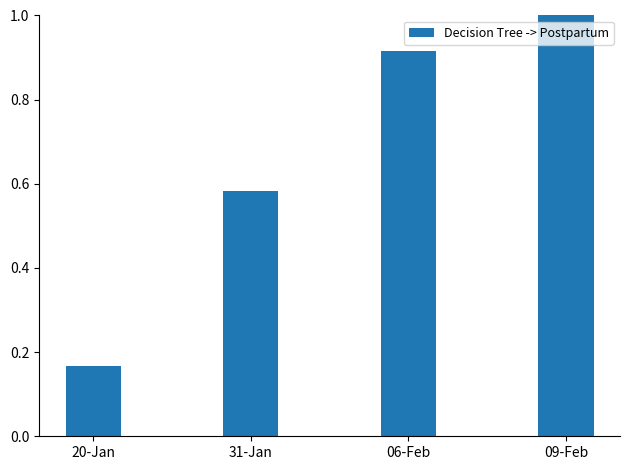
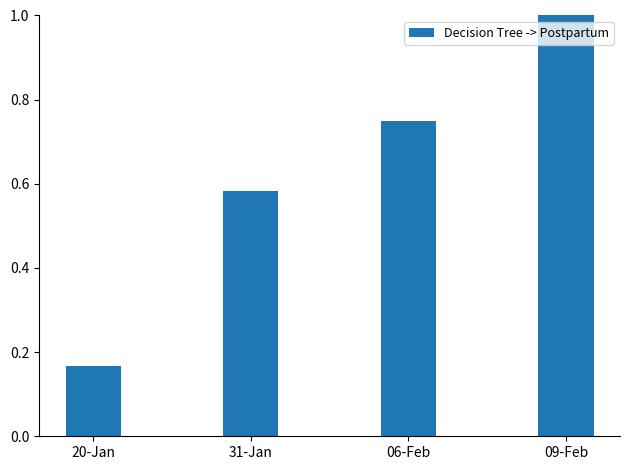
  {
    "20-Jan": 0.17,
    "31-Jan": 0.58,
-   "06-Feb": 0.92,
+   "06-Feb": 0.75,
    "09-Feb": 1.00
  }
